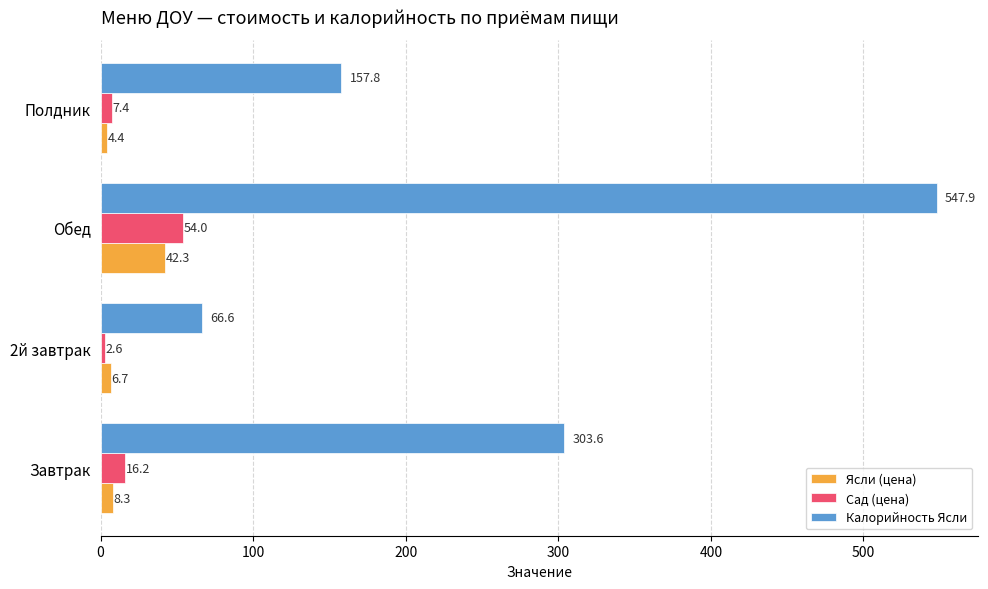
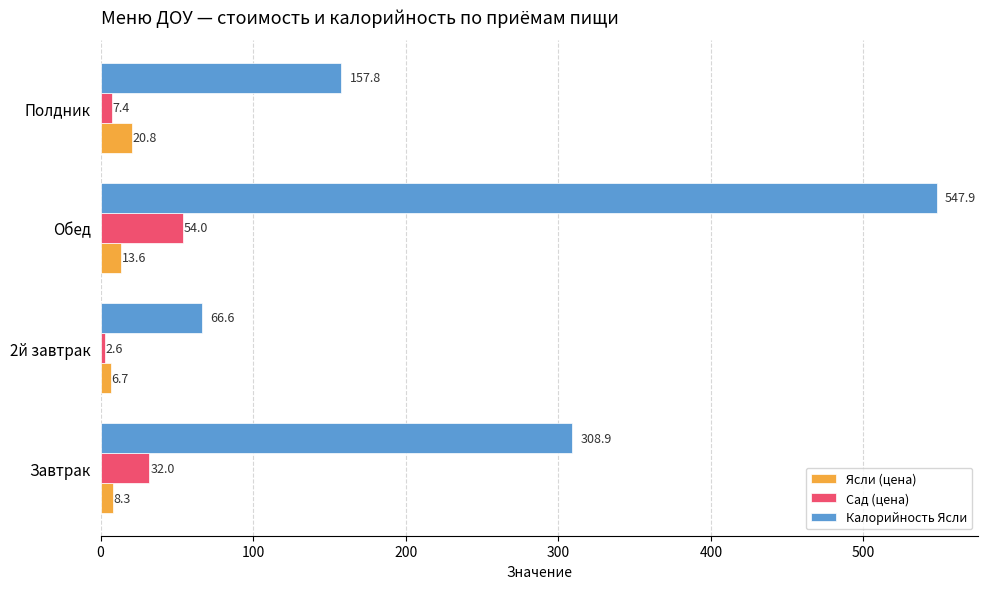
  {
    "Ясли (цена)": {
-     "Полдник": 4.4,
-     "Обед": 42.3,
+     "Полдник": 20.8,
+     "Обед": 13.6,
      "2й завтрак": 6.7,
      "Завтрак": 8.3
    },
    "Сад (цена)": {
      "Полдник": 7.4,
      "Обед": 54.0,
      "2й завтрак": 2.6,
-     "Завтрак": 16.2
+     "Завтрак": 32.0
    },
    "Калорийность Ясли": {
      "Полдник": 157.8,
      "Обед": 547.9,
      "2й завтрак": 66.6,
-     "Завтрак": 303.6
+     "Завтрак": 308.9
    }
  }
